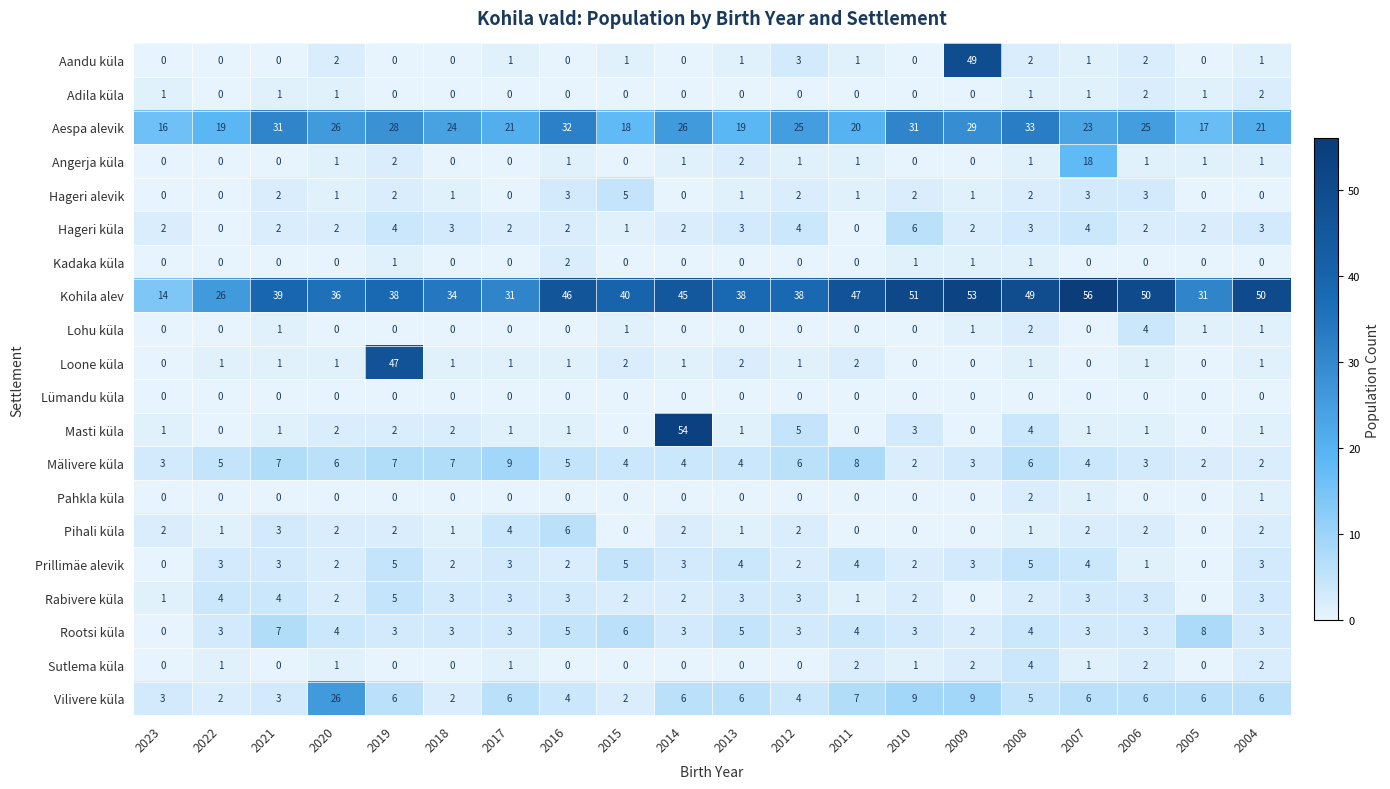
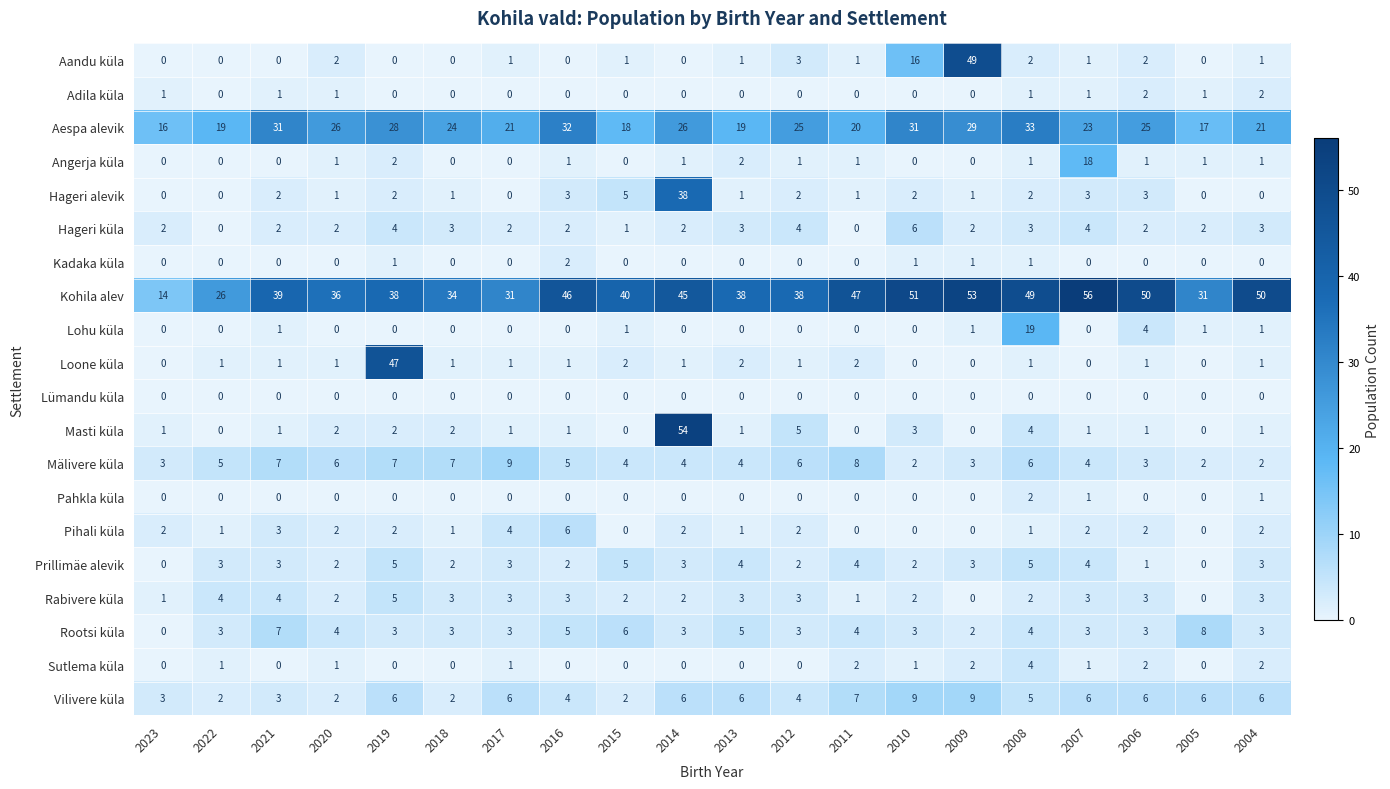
  {
    "Aandu küla": {
      "2023": 0,
      "2022": 0,
      "2021": 0,
      "2020": 2,
      "2019": 0,
      "2018": 0,
      "2017": 1,
      "2016": 0,
      "2015": 1,
      "2014": 0,
      "2013": 1,
      "2012": 3,
      "2011": 1,
-     "2010": 0,
+     "2010": 16,
      "2009": 49,
      "2008": 2,
      "2007": 1,
      "2006": 2,
      "2005": 0,
      "2004": 1
    },
    "Hageri alevik": {
      "2023": 0,
      "2022": 0,
      "2021": 2,
      "2020": 1,
      "2019": 2,
      "2018": 1,
      "2017": 0,
      "2016": 3,
      "2015": 5,
-     "2014": 0,
+     "2014": 38,
      "2013": 1,
      "2012": 2,
      "2011": 1,
      "2010": 2,
      "2009": 1,
      "2008": 2,
      "2007": 3,
      "2006": 3,
      "2005": 0,
      "2004": 0
    },
    "Lohu küla": {
      "2023": 0,
      "2022": 0,
      "2021": 1,
      "2020": 0,
      "2019": 0,
      "2018": 0,
      "2017": 0,
      "2016": 0,
      "2015": 1,
      "2014": 0,
      "2013": 0,
      "2012": 0,
      "2011": 0,
      "2010": 0,
      "2009": 1,
-     "2008": 2,
+     "2008": 19,
      "2007": 0,
      "2006": 4,
      "2005": 1,
      "2004": 1
    },
    "Vilivere küla": {
      "2023": 3,
      "2022": 2,
      "2021": 3,
-     "2020": 26,
+     "2020": 2,
      "2019": 6,
      "2018": 2,
      "2017": 6,
      "2016": 4,
      "2015": 2,
      "2014": 6,
      "2013": 6,
      "2012": 4,
      "2011": 7,
      "2010": 9,
      "2009": 9,
      "2008": 5,
      "2007": 6,
      "2006": 6,
      "2005": 6,
      "2004": 6
    }
  }
